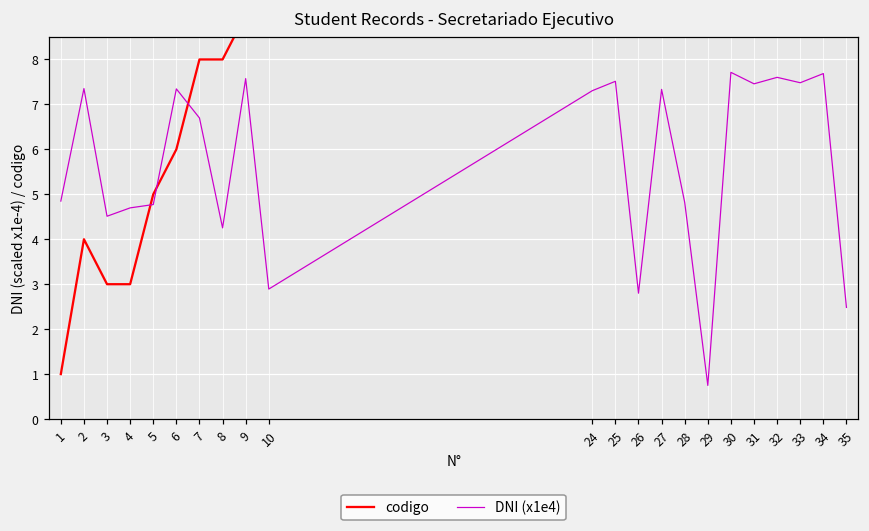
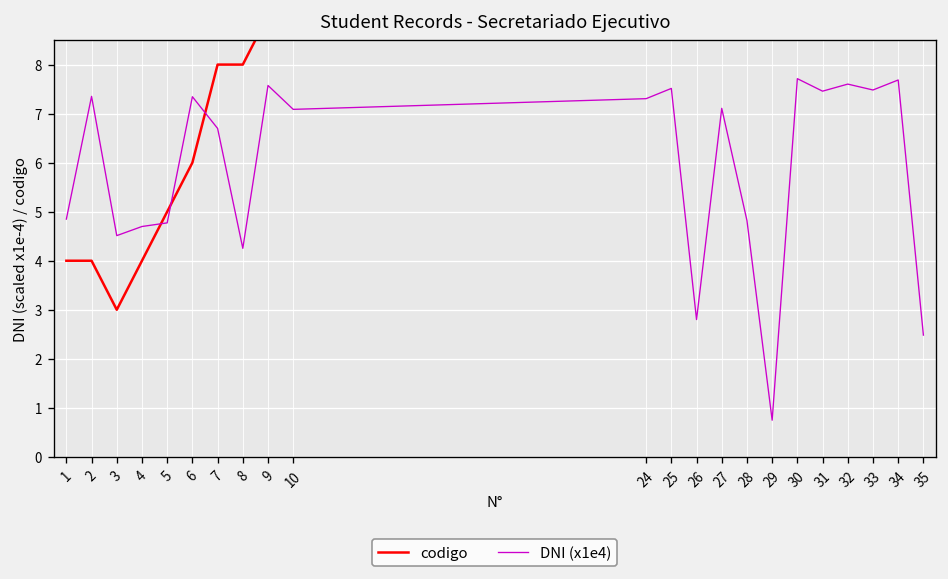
  {
    "codigo": {
-     "1": 1,
+     "1": 4,
      "2": 4,
      "3": 3,
-     "4": 3,
+     "4": 4,
      "5": 5,
      "6": 6,
      "7": 8,
      "8": 8
    },
    "DNI (x1e4)": {
      "1": 4.8,
      "2": 7.4,
      "3": 4.5,
      "4": 4.7,
      "5": 4.8,
      "6": 7.3,
      "7": 6.7,
      "8": 4.3,
      "9": 7.6,
-     "10": 2.9,
+     "10": 7.1,
      "24": 7.3,
      "25": 7.5,
      "26": 2.8,
-     "27": 7.3,
+     "27": 7.1,
      "28": 4.8,
      "29": 0.7,
      "30": 7.7,
      "31": 7.5,
      "32": 7.6,
      "33": 7.5,
      "34": 7.7,
      "35": 2.5
    }
  }
